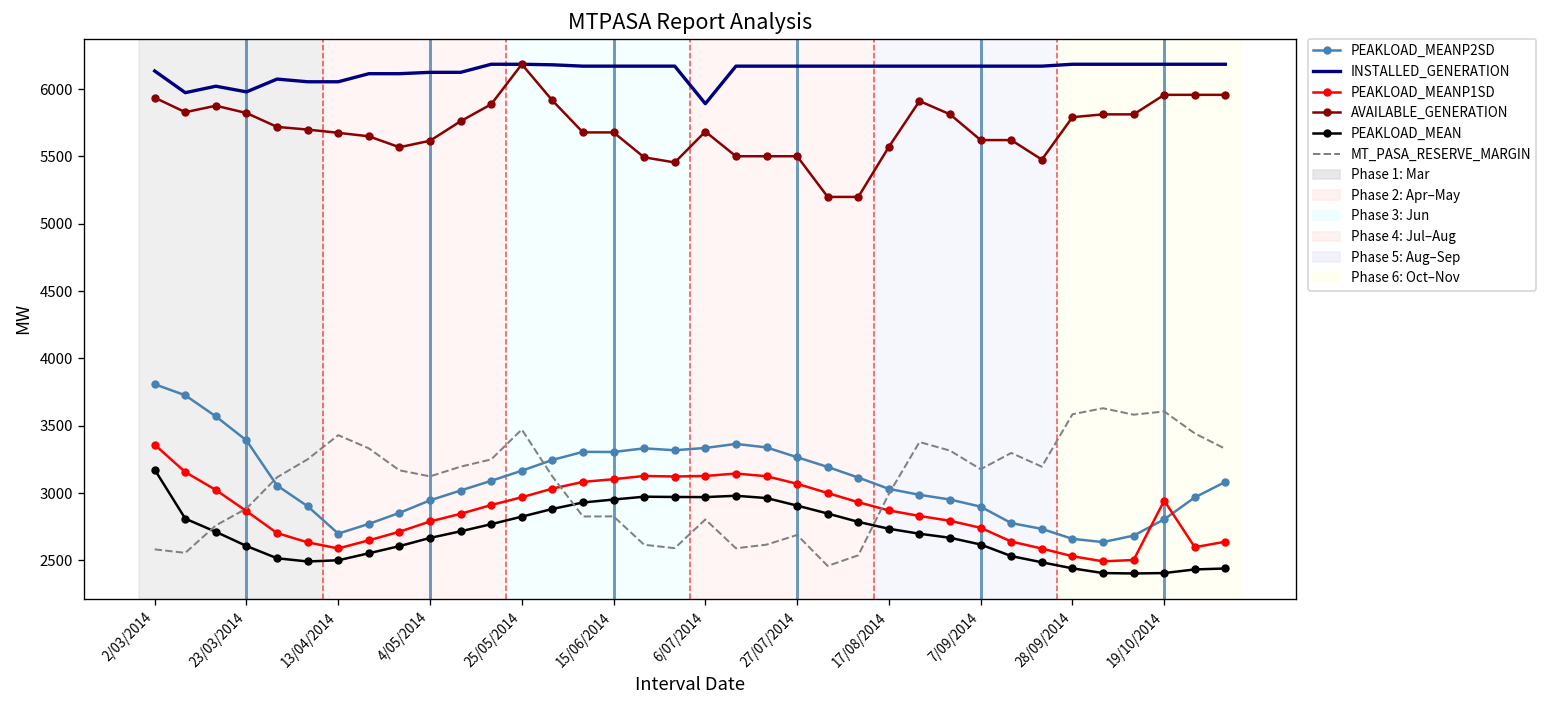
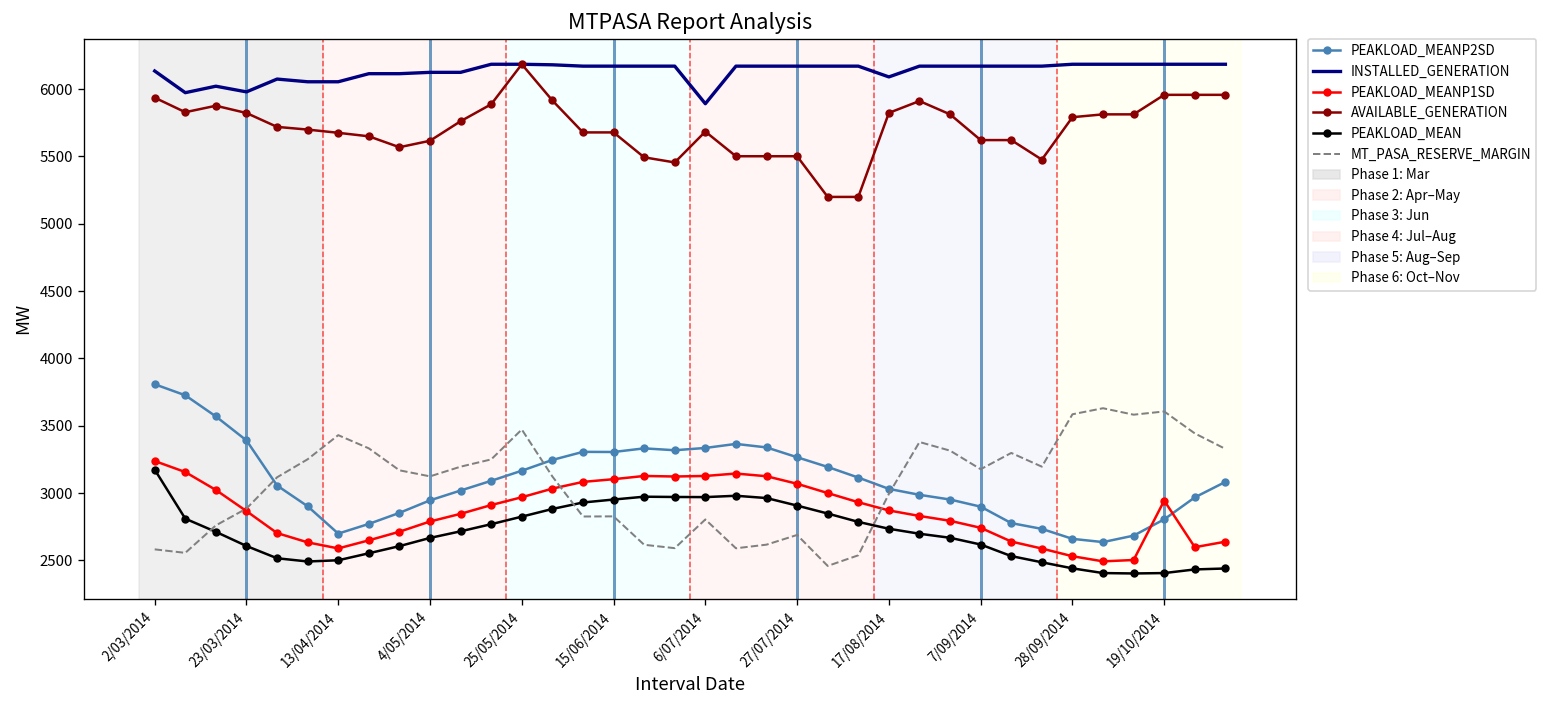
  {
    "PEAKLOAD_MEANP2SD": {
      "2/03/2014": 3810,
      "23/03/2014": 3390,
      "13/04/2014": 2700,
      "4/05/2014": 2950,
      "25/05/2014": 3170,
      "15/06/2014": 3310,
      "6/07/2014": 3340,
      "27/07/2014": 3270,
      "17/08/2014": 3030,
      "7/09/2014": 2900,
      "28/09/2014": 2660,
      "19/10/2014": 2810
    },
    "INSTALLED_GENERATION": {
      "2/03/2014": 6130,
      "23/03/2014": 5980,
      "13/04/2014": 6050,
      "4/05/2014": 6120,
      "15/06/2014": 6170,
      "6/07/2014": 5890,
      "27/07/2014": 6170,
-     "17/08/2014": 6170,
+     "17/08/2014": 6090,
      "7/09/2014": 6170,
      "28/09/2014": 6180,
      "19/10/2014": 6180
    },
    "PEAKLOAD_MEANP1SD": {
-     "2/03/2014": 3360,
+     "2/03/2014": 3240,
      "13/04/2014": 2590,
      "4/05/2014": 2790,
      "25/05/2014": 2970,
      "15/06/2014": 3100,
      "6/07/2014": 3130,
      "27/07/2014": 3070,
      "17/08/2014": 2870,
      "7/09/2014": 2740,
      "28/09/2014": 2530,
      "19/10/2014": 2940
    },
    "AVAILABLE_GENERATION": {
      "2/03/2014": 5940,
      "23/03/2014": 5820,
      "13/04/2014": 5680,
      "4/05/2014": 5620,
      "15/06/2014": 5680,
      "6/07/2014": 5680,
      "27/07/2014": 5500,
-     "17/08/2014": 5570,
+     "17/08/2014": 5820,
      "7/09/2014": 5620,
      "28/09/2014": 5790,
      "19/10/2014": 5960
    },
    "PEAKLOAD_MEAN": {
      "2/03/2014": 3170,
      "23/03/2014": 2610,
      "13/04/2014": 2500,
      "4/05/2014": 2670,
      "25/05/2014": 2830,
      "15/06/2014": 2950,
      "6/07/2014": 2970,
      "27/07/2014": 2910,
      "17/08/2014": 2740,
      "7/09/2014": 2620,
      "28/09/2014": 2440,
      "19/10/2014": 2410
    },
    "MT_PASA_RESERVE_MARGIN": {
      "2/03/2014": 2580,
      "13/04/2014": 3430,
      "4/05/2014": 3120,
      "25/05/2014": 3470,
      "15/06/2014": 2830,
      "6/07/2014": 2800,
      "27/07/2014": 2690,
      "17/08/2014": 2990,
      "7/09/2014": 3180,
      "28/09/2014": 3590,
      "19/10/2014": 3610
    }
  }
